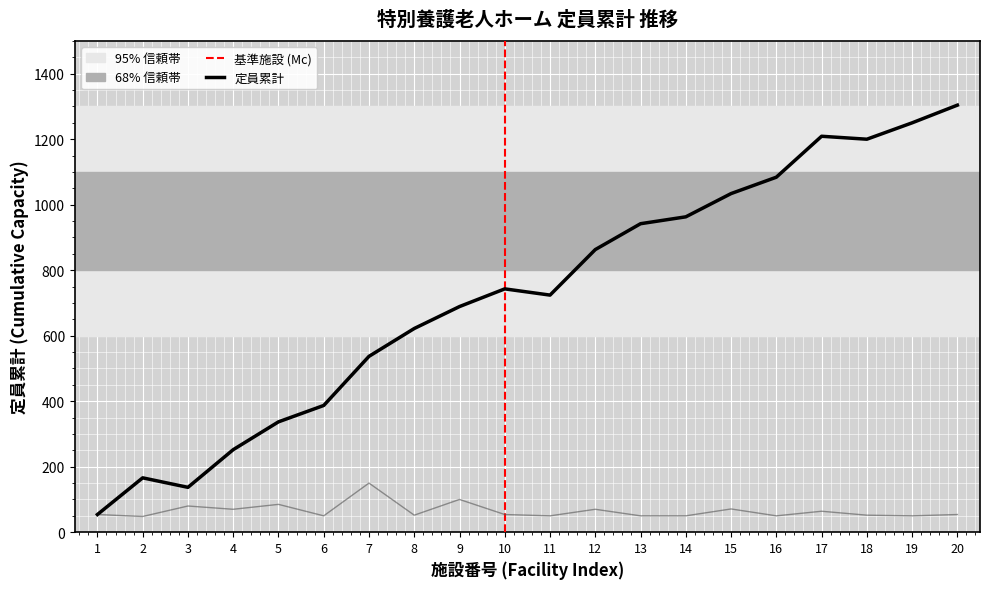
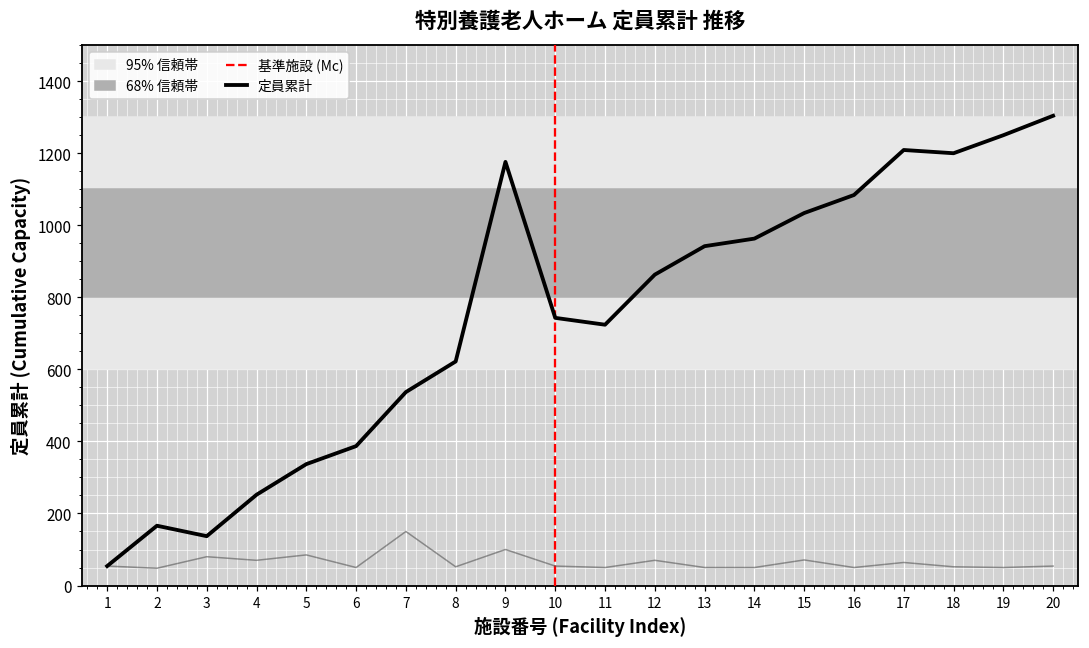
  {
    "定員累計": {
      "2": 170,
      "3": 140,
      "4": 250,
      "5": 340,
      "6": 390,
      "7": 540,
      "8": 620,
-     "9": 690,
+     "9": 1180,
      "10": 740,
      "11": 720,
      "12": 860,
      "13": 940,
      "14": 960,
      "15": 1030,
      "16": 1080,
      "17": 1210,
      "18": 1200,
      "19": 1250,
      "20": 1300
    }
  }
